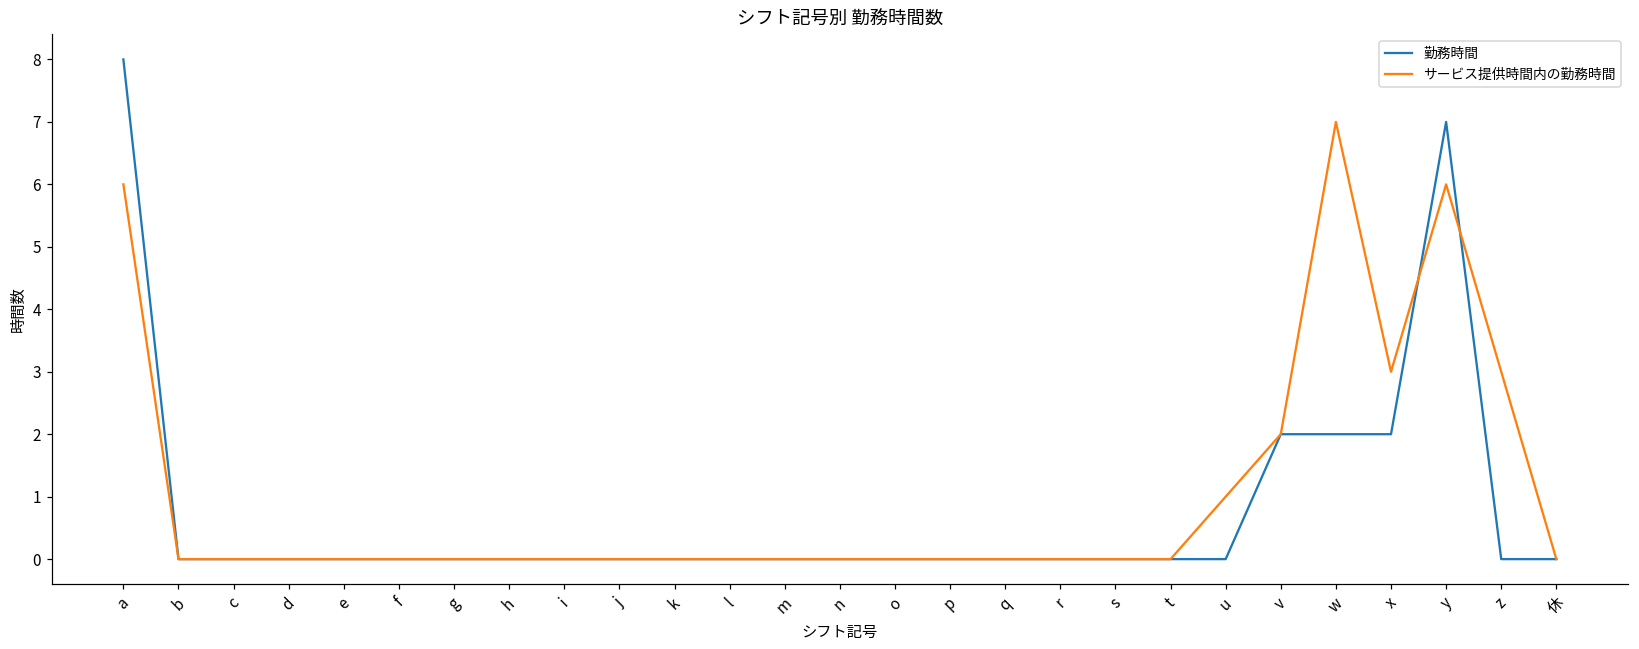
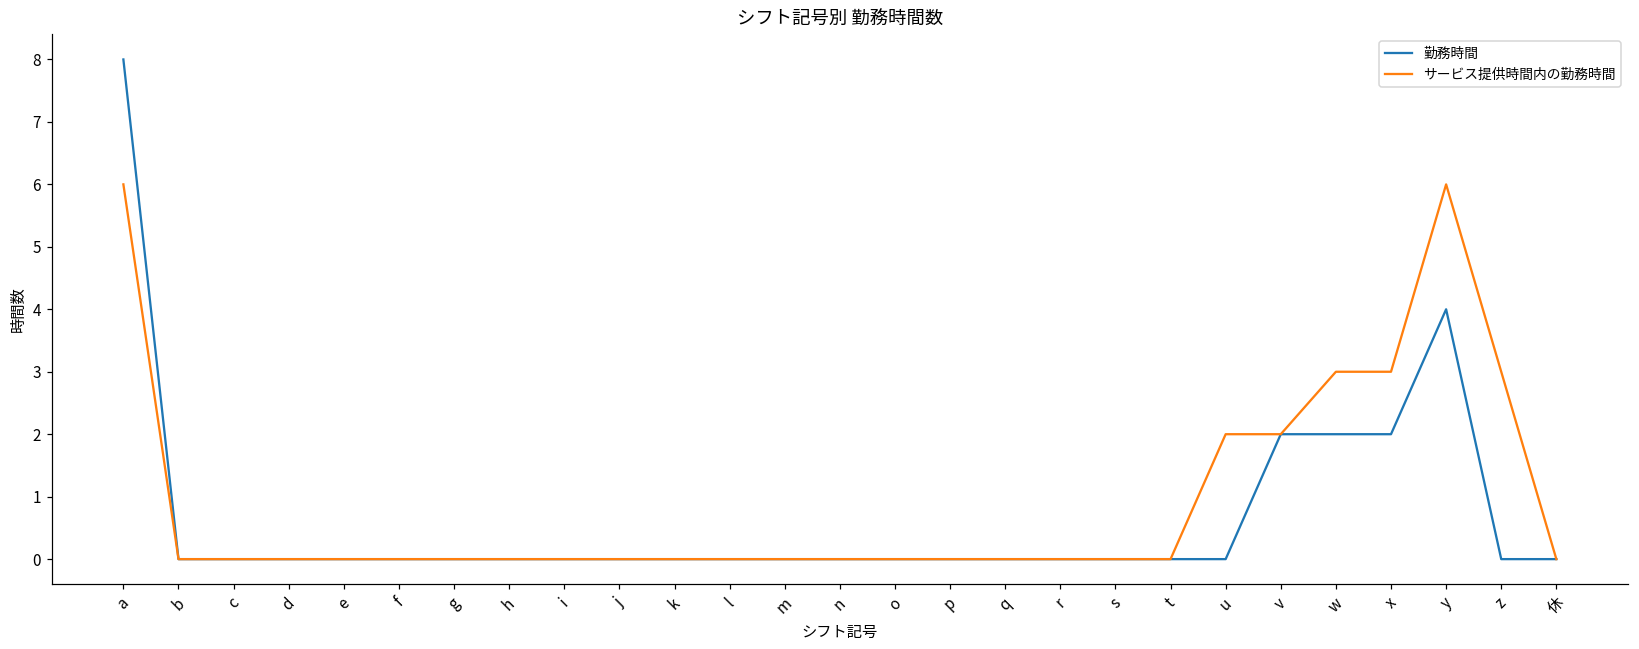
  {
    "勤務時間": {
      "a": 8,
      "u": 0,
      "w": 2,
      "x": 2,
-     "y": 7,
+     "y": 4,
      "z": 0
    },
    "サービス提供時間内の勤務時間": {
      "a": 6,
-     "u": 1,
-     "w": 7,
+     "u": 2,
+     "w": 3,
      "x": 3,
      "y": 6,
      "z": 3
    }
  }
